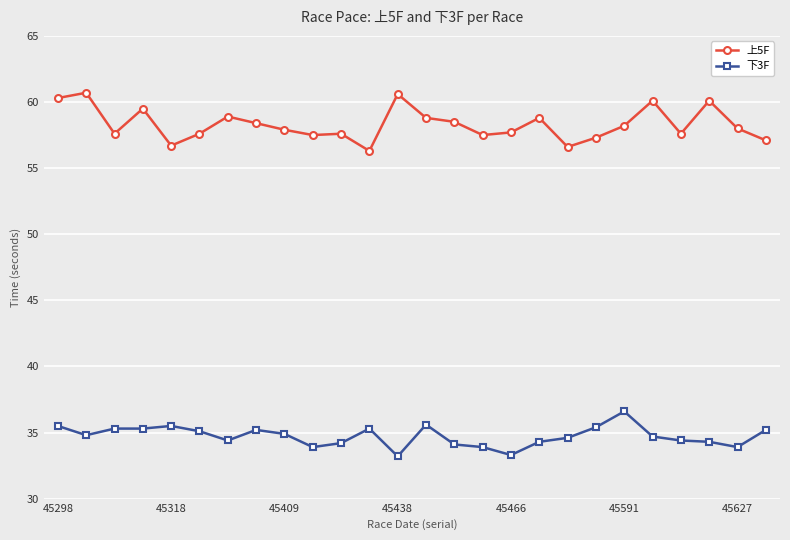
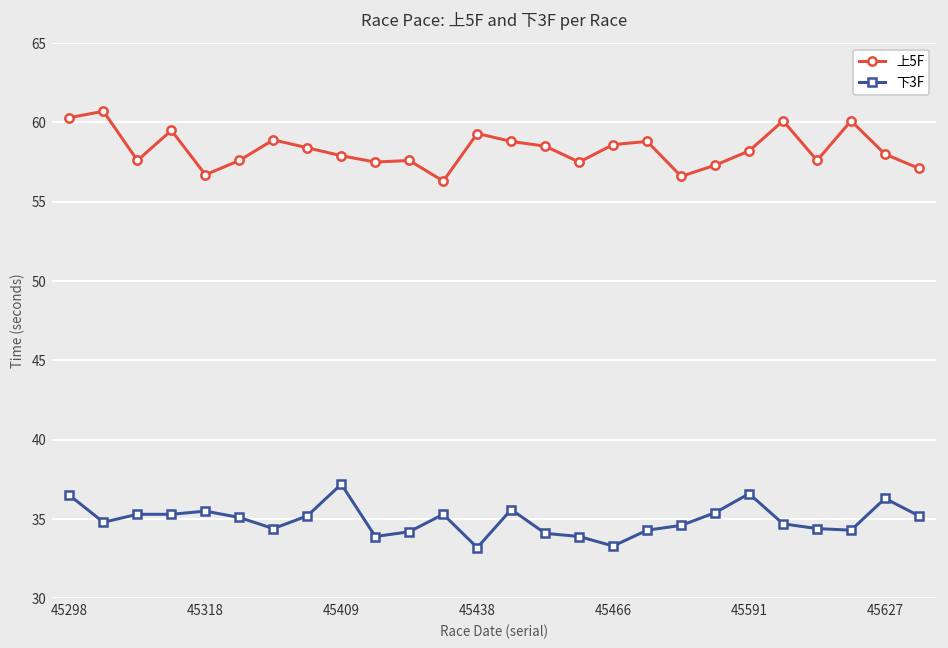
  {
    "上5F": {
      "45298": 60.3,
      "45318": 56.7,
      "45409": 57.9,
-     "45438": 60.6,
-     "45466": 57.7,
+     "45438": 59.3,
+     "45466": 58.6,
      "45591": 58.2,
      "45627": 58.0
    },
    "下3F": {
-     "45298": 35.5,
+     "45298": 36.5,
      "45318": 35.5,
-     "45409": 34.9,
+     "45409": 37.2,
      "45438": 33.2,
      "45466": 33.3,
      "45591": 36.6,
-     "45627": 33.9
+     "45627": 36.3
    }
  }
